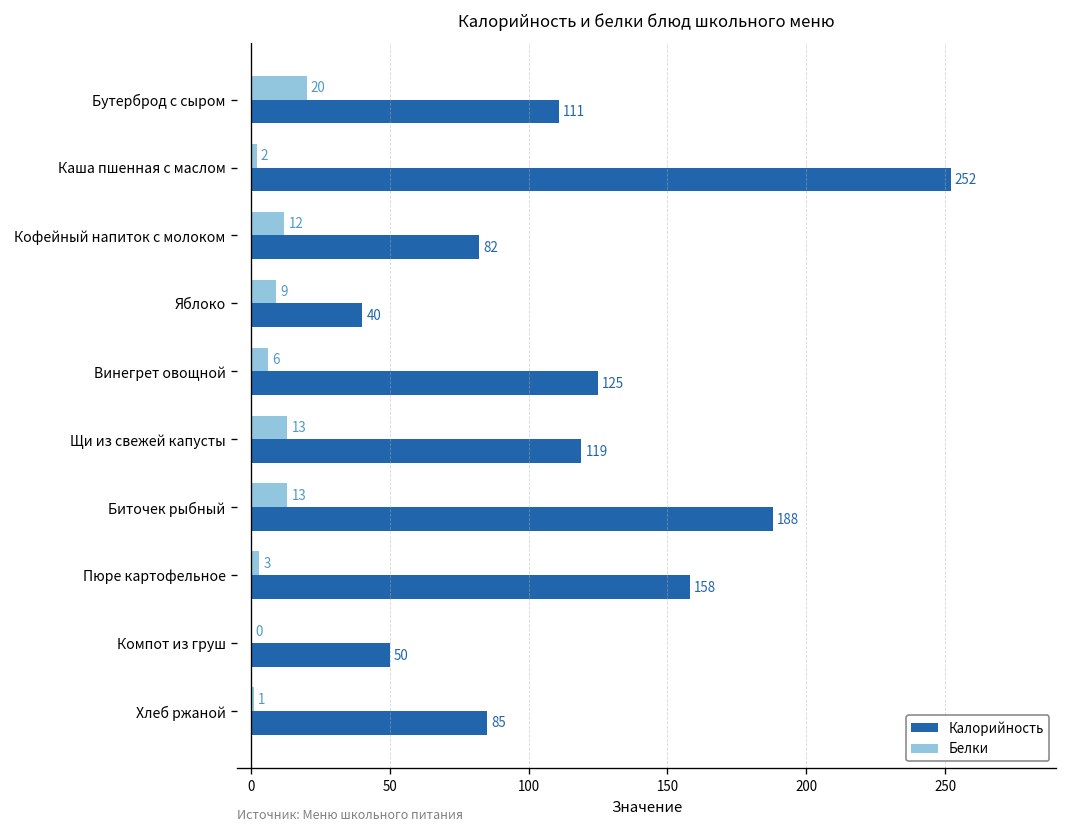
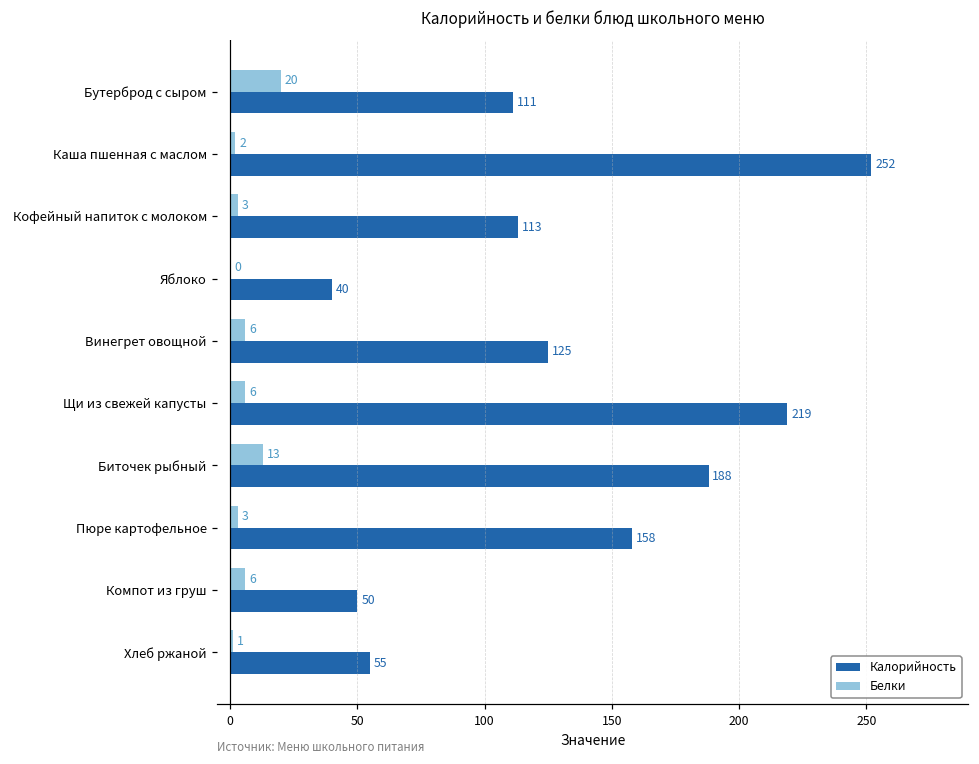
  {
    "Калорийность": {
      "Бутерброд с сыром": 111,
      "Каша пшенная с маслом": 252,
-     "Кофейный напиток с молоком": 82,
+     "Кофейный напиток с молоком": 113,
      "Яблоко": 40,
      "Винегрет овощной": 125,
-     "Щи из свежей капусты": 119,
+     "Щи из свежей капусты": 219,
      "Биточек рыбный": 188,
      "Пюре картофельное": 158,
      "Компот из груш": 50,
-     "Хлеб ржаной": 85
+     "Хлеб ржаной": 55
    },
    "Белки": {
      "Бутерброд с сыром": 20,
      "Каша пшенная с маслом": 2,
-     "Кофейный напиток с молоком": 12,
-     "Яблоко": 9,
+     "Кофейный напиток с молоком": 3,
+     "Яблоко": 0,
      "Винегрет овощной": 6,
-     "Щи из свежей капусты": 13,
+     "Щи из свежей капусты": 6,
      "Биточек рыбный": 13,
      "Пюре картофельное": 3,
-     "Компот из груш": 0,
+     "Компот из груш": 6,
      "Хлеб ржаной": 1
    }
  }
